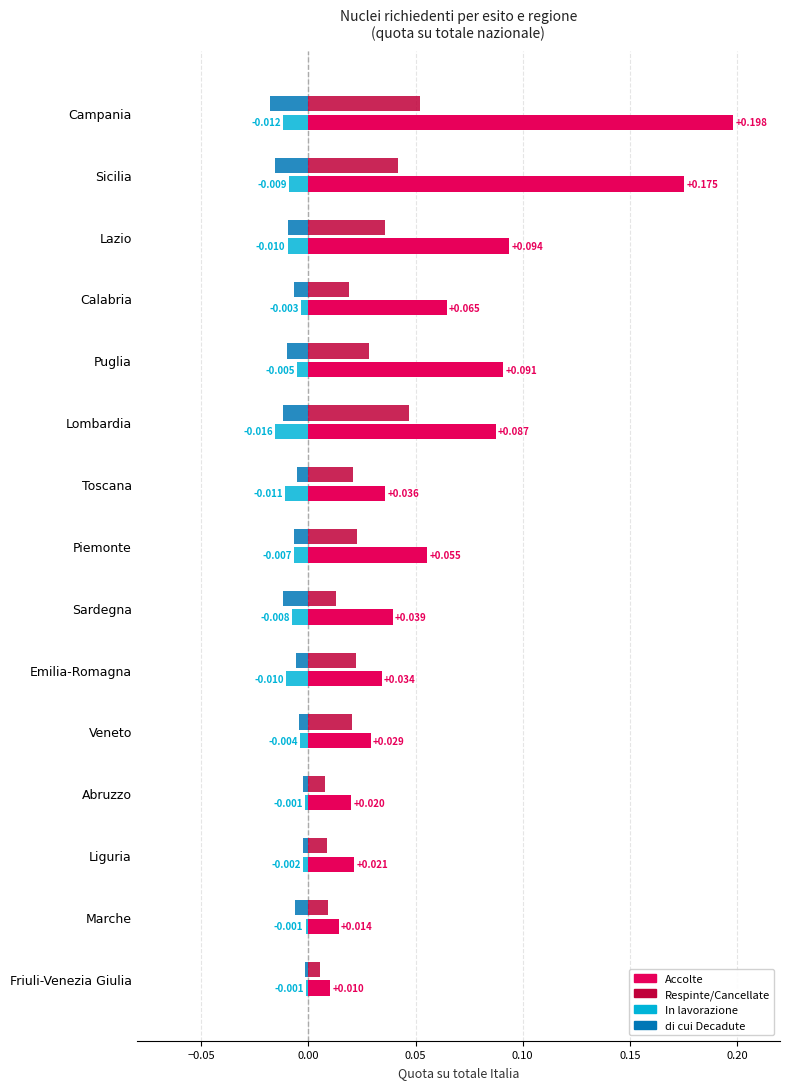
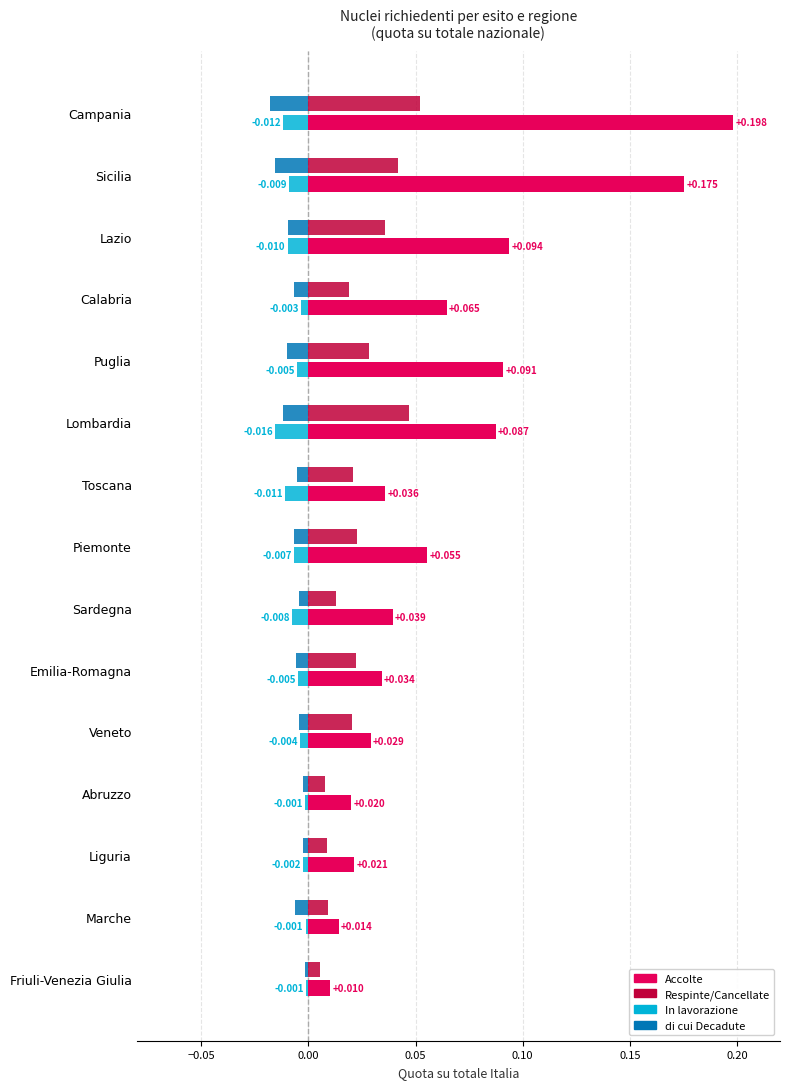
  {
    "In lavorazione": {
      "Campania": -0.012,
      "Sicilia": -0.009,
      "Lazio": -0.010,
      "Calabria": -0.003,
      "Puglia": -0.005,
      "Lombardia": -0.016,
      "Toscana": -0.011,
      "Piemonte": -0.007,
      "Sardegna": -0.008,
-     "Emilia-Romagna": -0.010,
+     "Emilia-Romagna": -0.005,
      "Veneto": -0.004,
      "Abruzzo": -0.001,
      "Liguria": -0.002,
      "Marche": -0.001,
      "Friuli-Venezia Giulia": -0.001
    },
    "di cui Decadute": {
      "Campania": -0.018,
      "Sicilia": -0.016,
      "Calabria": -0.007,
      "Puglia": -0.010,
      "Lombardia": -0.012,
      "Toscana": -0.005,
-     "Sardegna": -0.012,
+     "Sardegna": -0.004,
      "Emilia-Romagna": -0.006,
      "Abruzzo": -0.002,
      "Liguria": -0.003,
      "Marche": -0.006,
      "Friuli-Venezia Giulia": -0.002
    }
  }
